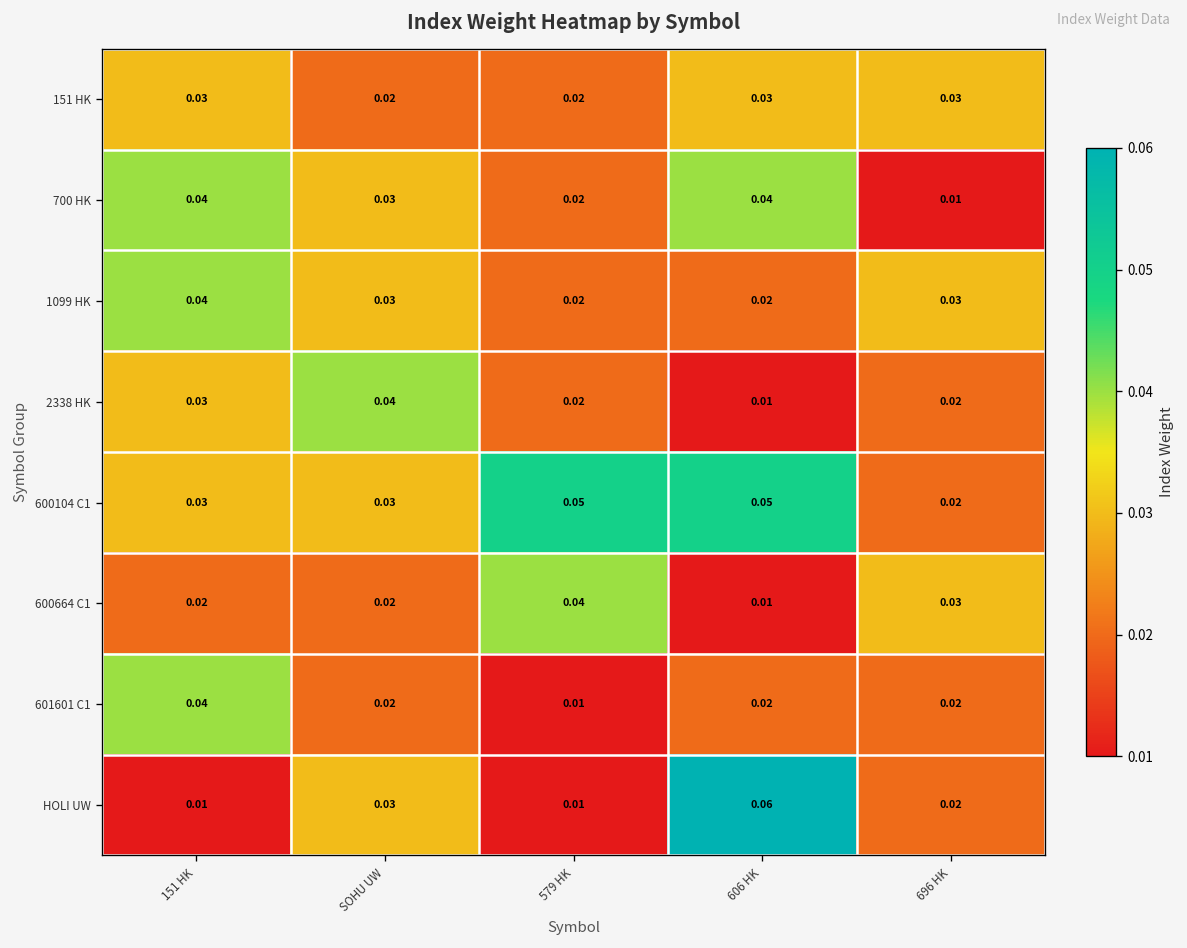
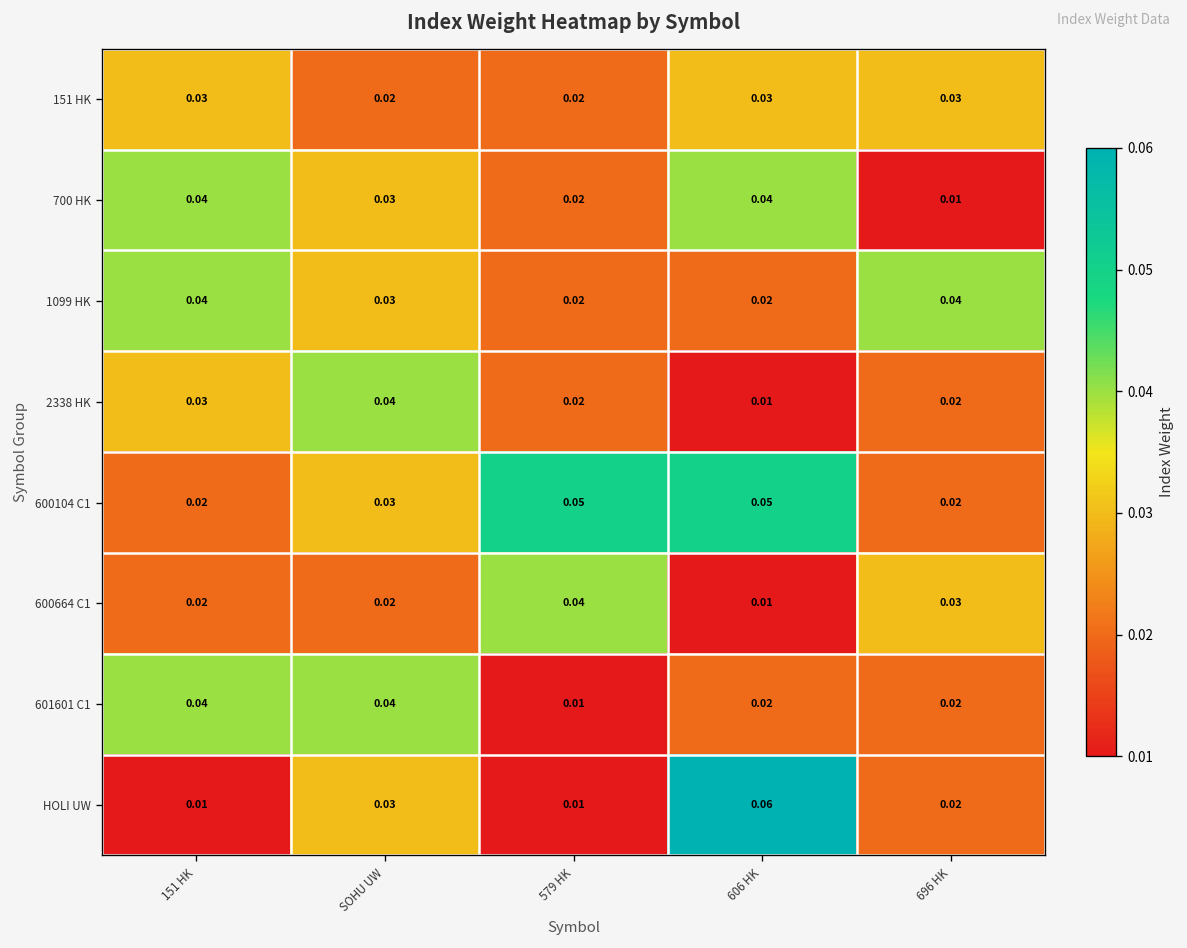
  {
    "151 HK": {
      "151 HK": 0.03,
      "SOHU UW": 0.02,
      "579 HK": 0.02,
      "606 HK": 0.03,
      "696 HK": 0.03
    },
    "700 HK": {
      "151 HK": 0.04,
      "SOHU UW": 0.03,
      "579 HK": 0.02,
      "606 HK": 0.04,
      "696 HK": 0.01
    },
    "1099 HK": {
      "151 HK": 0.04,
      "SOHU UW": 0.03,
      "579 HK": 0.02,
      "606 HK": 0.02,
-     "696 HK": 0.03
+     "696 HK": 0.04
    },
    "2338 HK": {
      "151 HK": 0.03,
      "SOHU UW": 0.04,
      "579 HK": 0.02,
      "606 HK": 0.01,
      "696 HK": 0.02
    },
    "600104 C1": {
-     "151 HK": 0.03,
+     "151 HK": 0.02,
      "SOHU UW": 0.03,
      "579 HK": 0.05,
      "606 HK": 0.05,
      "696 HK": 0.02
    },
    "600664 C1": {
      "151 HK": 0.02,
      "SOHU UW": 0.02,
      "579 HK": 0.04,
      "606 HK": 0.01,
      "696 HK": 0.03
    },
    "601601 C1": {
      "151 HK": 0.04,
-     "SOHU UW": 0.02,
+     "SOHU UW": 0.04,
      "579 HK": 0.01,
      "606 HK": 0.02,
      "696 HK": 0.02
    },
    "HOLI UW": {
      "151 HK": 0.01,
      "SOHU UW": 0.03,
      "579 HK": 0.01,
      "606 HK": 0.06,
      "696 HK": 0.02
    }
  }
